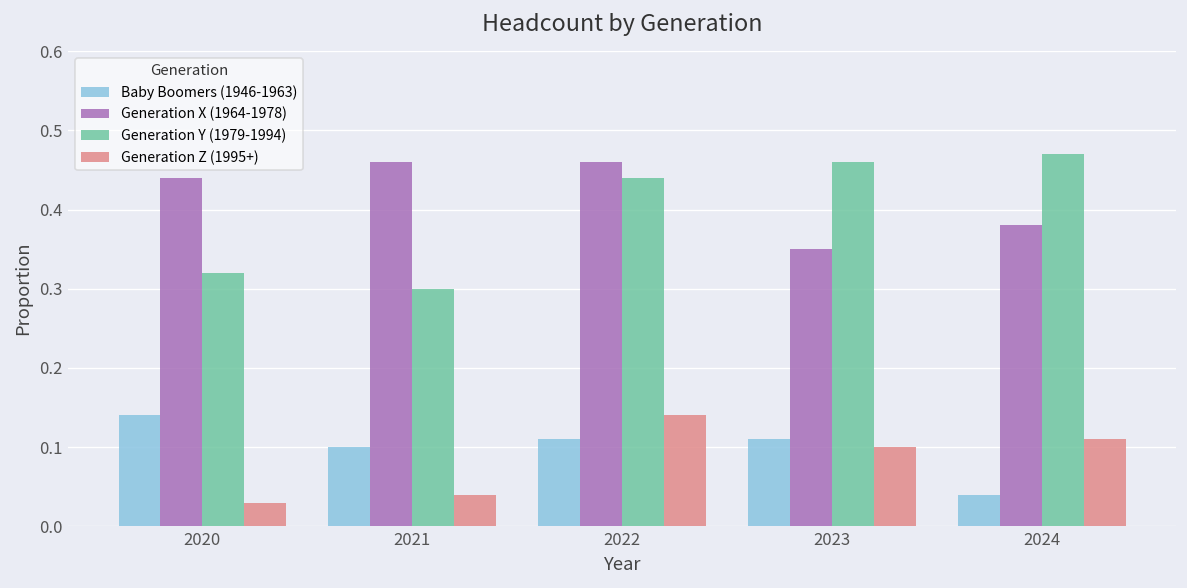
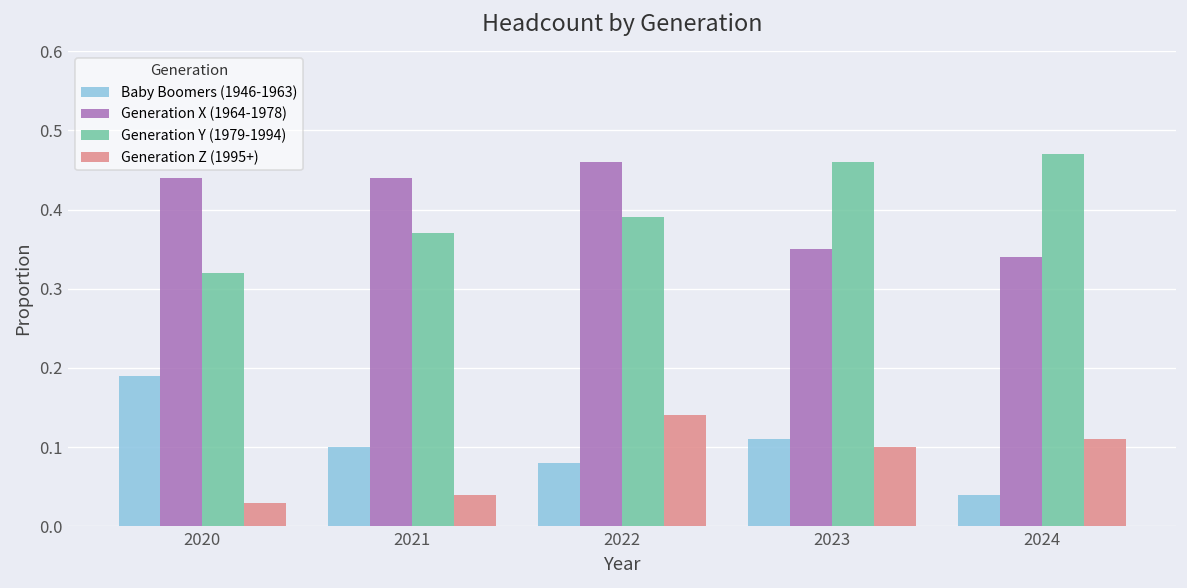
  {
    "Baby Boomers (1946-1963)": {
-     "2020": 0.14,
+     "2020": 0.19,
      "2021": 0.10,
-     "2022": 0.11,
+     "2022": 0.08,
      "2023": 0.11,
      "2024": 0.04
    },
    "Generation X (1964-1978)": {
      "2020": 0.44,
-     "2021": 0.46,
+     "2021": 0.44,
      "2022": 0.46,
      "2023": 0.35,
-     "2024": 0.38
+     "2024": 0.34
    },
    "Generation Y (1979-1994)": {
      "2020": 0.32,
-     "2021": 0.30,
-     "2022": 0.44,
+     "2021": 0.37,
+     "2022": 0.39,
      "2023": 0.46,
      "2024": 0.47
    },
    "Generation Z (1995+)": {
      "2020": 0.03,
      "2021": 0.04,
      "2022": 0.14,
      "2023": 0.10,
      "2024": 0.11
    }
  }
